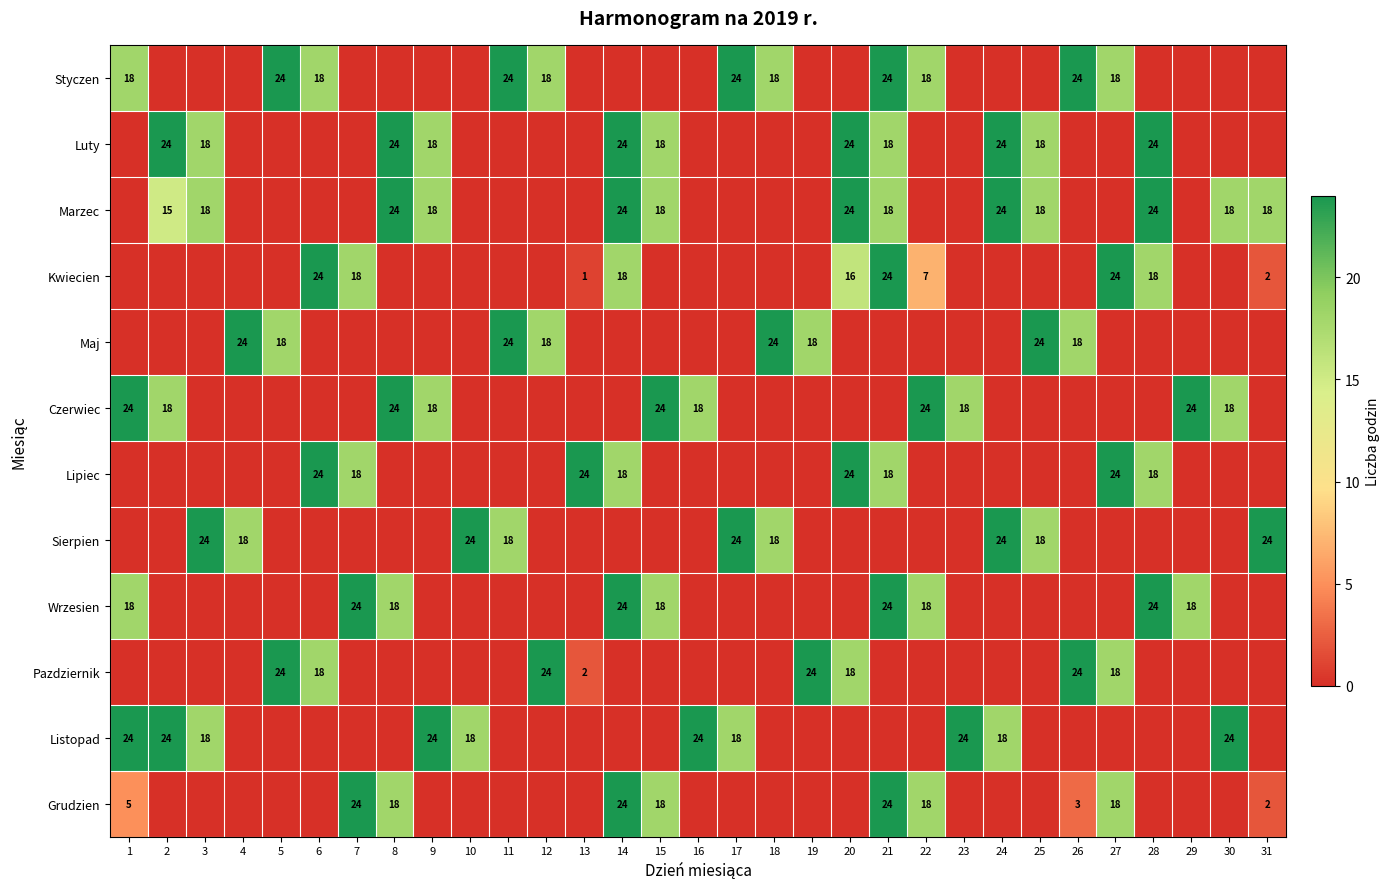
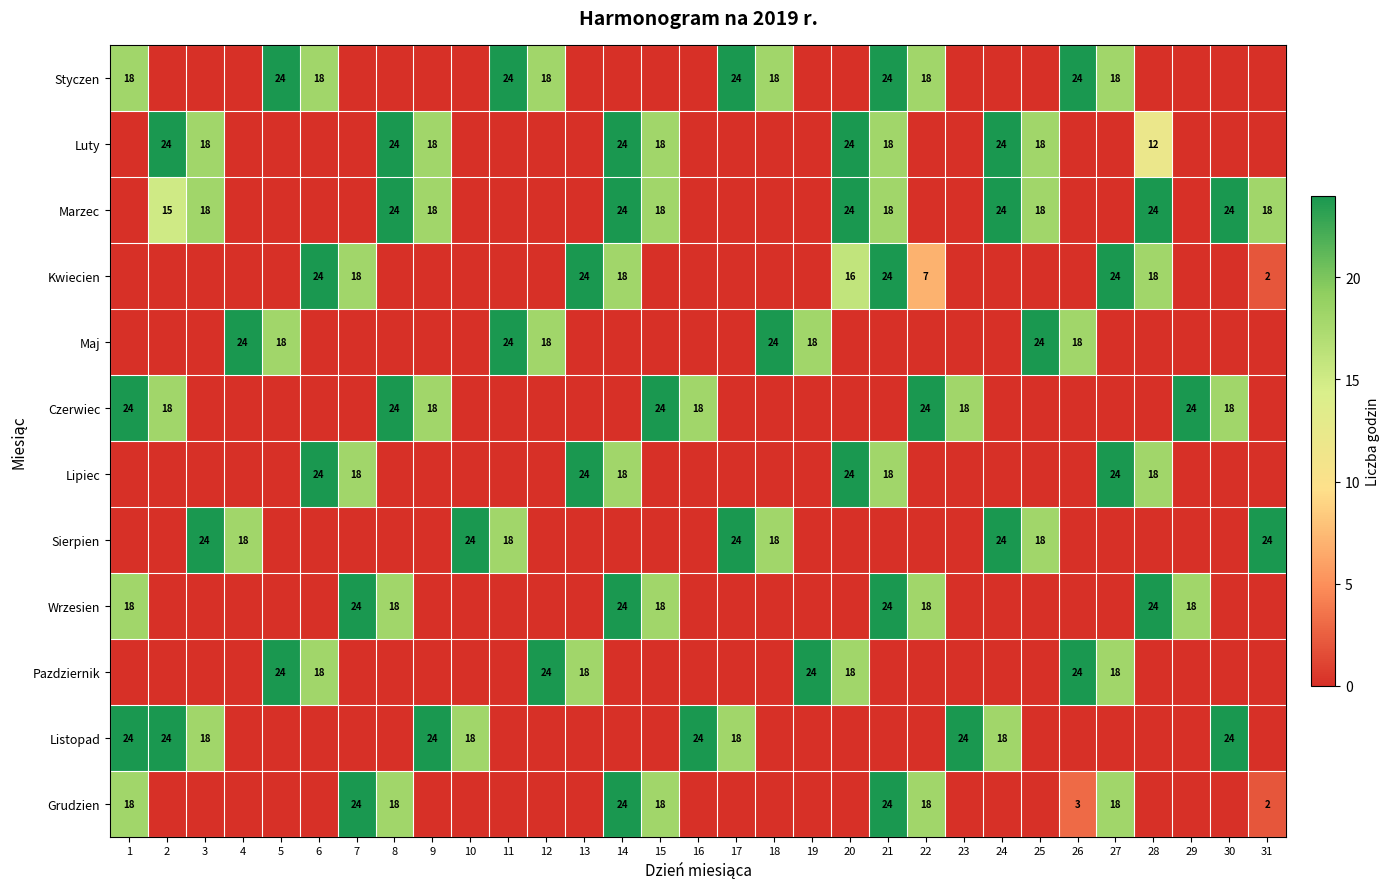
  {
    "Styczen": {
      "1": 18,
      "5": 24,
      "6": 18,
      "11": 24,
      "12": 18,
      "17": 24,
      "18": 18,
      "21": 24,
      "22": 18,
      "26": 24,
      "27": 18
    },
    "Luty": {
      "2": 24,
      "3": 18,
      "8": 24,
      "9": 18,
      "14": 24,
      "15": 18,
      "20": 24,
      "21": 18,
      "24": 24,
      "25": 18,
-     "28": 24
+     "28": 12
    },
    "Marzec": {
      "2": 15,
      "3": 18,
      "8": 24,
      "9": 18,
      "14": 24,
      "15": 18,
      "20": 24,
      "21": 18,
      "24": 24,
      "25": 18,
      "28": 24,
-     "30": 18,
+     "30": 24,
      "31": 18
    },
    "Kwiecien": {
      "6": 24,
      "7": 18,
-     "13": 1,
+     "13": 24,
      "14": 18,
      "20": 16,
      "21": 24,
      "22": 7,
      "27": 24,
      "28": 18,
      "31": 2
    },
    "Maj": {
      "4": 24,
      "5": 18,
      "11": 24,
      "12": 18,
      "18": 24,
      "19": 18,
      "25": 24,
      "26": 18
    },
    "Czerwiec": {
      "1": 24,
      "2": 18,
      "8": 24,
      "9": 18,
      "15": 24,
      "16": 18,
      "22": 24,
      "23": 18,
      "29": 24,
      "30": 18
    },
    "Lipiec": {
      "6": 24,
      "7": 18,
      "13": 24,
      "14": 18,
      "20": 24,
      "21": 18,
      "27": 24,
      "28": 18
    },
    "Sierpien": {
      "3": 24,
      "4": 18,
      "10": 24,
      "11": 18,
      "17": 24,
      "18": 18,
      "24": 24,
      "25": 18,
      "31": 24
    },
    "Wrzesien": {
      "1": 18,
      "7": 24,
      "8": 18,
      "14": 24,
      "15": 18,
      "21": 24,
      "22": 18,
      "28": 24,
      "29": 18
    },
    "Pazdziernik": {
      "5": 24,
      "6": 18,
      "12": 24,
-     "13": 2,
+     "13": 18,
      "19": 24,
      "20": 18,
      "26": 24,
      "27": 18
    },
    "Listopad": {
      "1": 24,
      "2": 24,
      "3": 18,
      "9": 24,
      "10": 18,
      "16": 24,
      "17": 18,
      "23": 24,
      "24": 18,
      "30": 24
    },
    "Grudzien": {
-     "1": 5,
+     "1": 18,
      "7": 24,
      "8": 18,
      "14": 24,
      "15": 18,
      "21": 24,
      "22": 18,
      "26": 3,
      "27": 18,
      "31": 2
    }
  }
